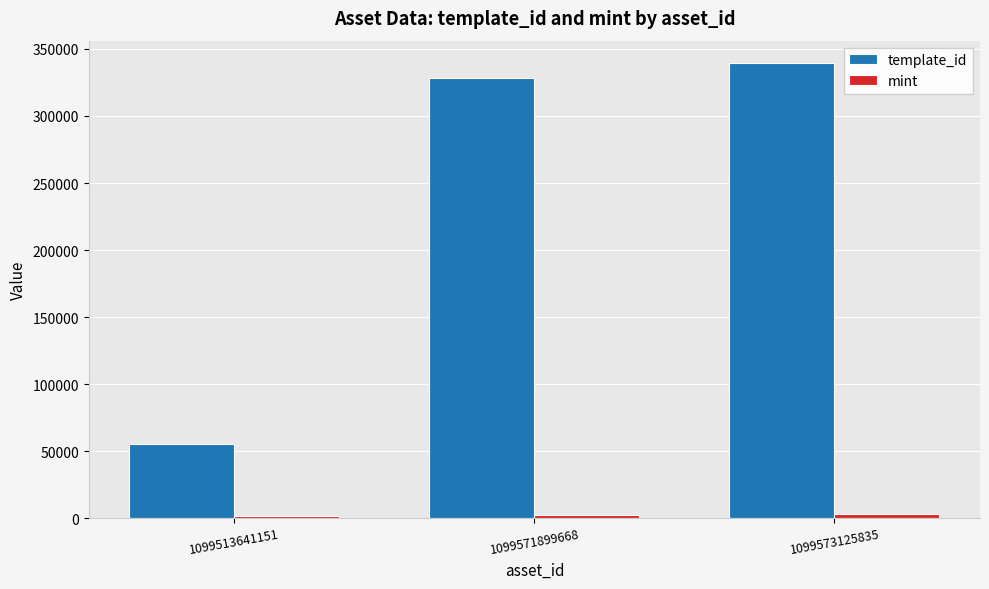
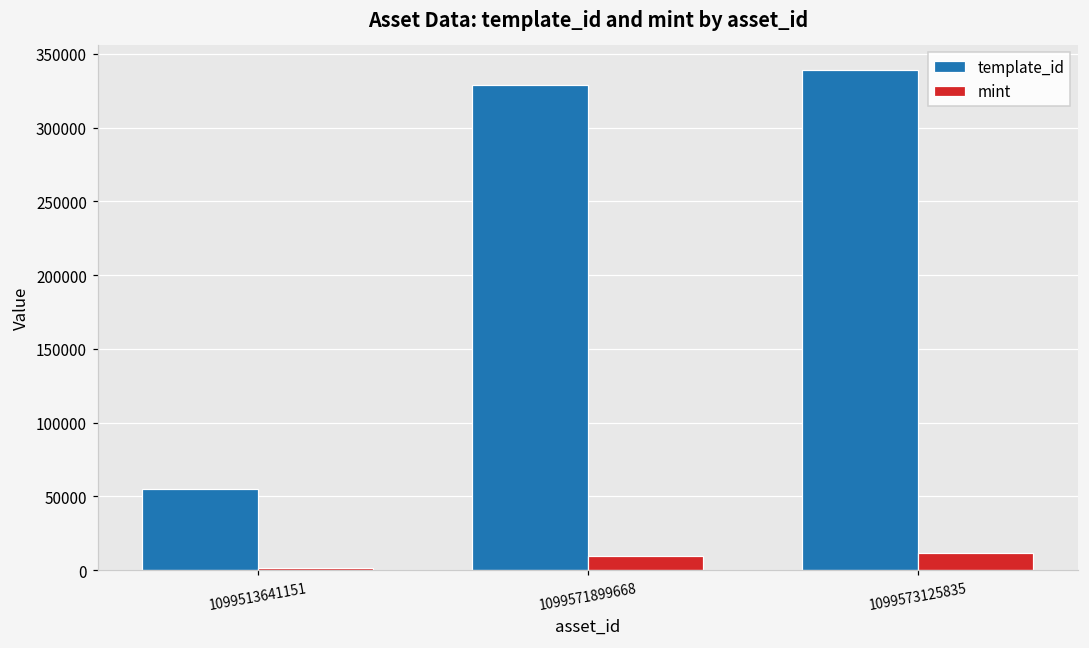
  {
    "template_id": {
      "1099513641151": 55000,
      "1099571899668": 329000,
      "1099573125835": 339000
    },
    "mint": {
-     "1099571899668": 2000,
-     "1099573125835": 3000
+     "1099571899668": 10000,
+     "1099573125835": 11000
    }
  }
